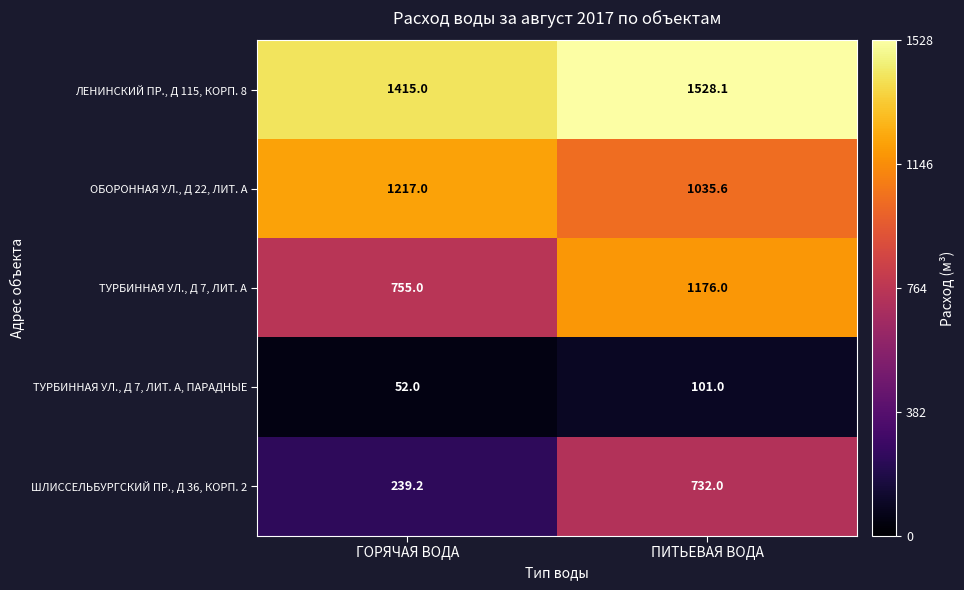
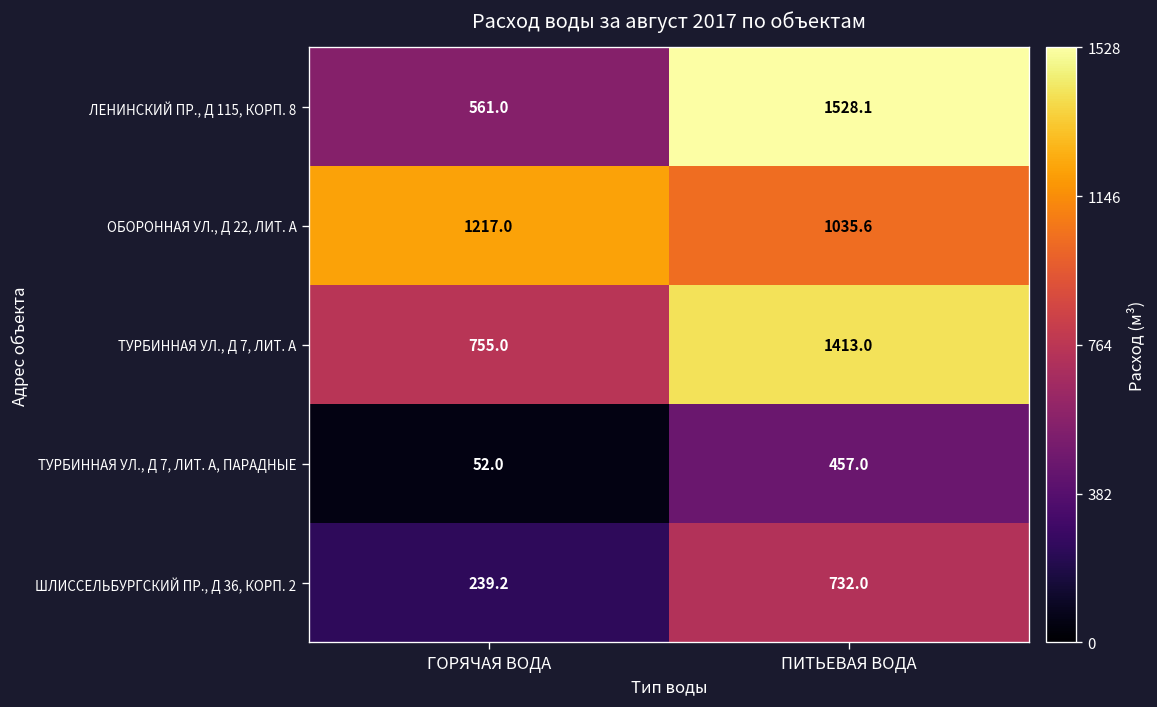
  {
    "ЛЕНИНСКИЙ ПР., Д 115, КОРП. 8": {
-     "ГОРЯЧАЯ ВОДА": 1415.0,
+     "ГОРЯЧАЯ ВОДА": 561.0,
      "ПИТЬЕВАЯ ВОДА": 1528.1
    },
    "ОБОРОННАЯ УЛ., Д 22, ЛИТ. А": {
      "ГОРЯЧАЯ ВОДА": 1217.0,
      "ПИТЬЕВАЯ ВОДА": 1035.6
    },
    "ТУРБИННАЯ УЛ., Д 7, ЛИТ. А": {
      "ГОРЯЧАЯ ВОДА": 755.0,
-     "ПИТЬЕВАЯ ВОДА": 1176.0
+     "ПИТЬЕВАЯ ВОДА": 1413.0
    },
    "ТУРБИННАЯ УЛ., Д 7, ЛИТ. А, ПАРАДНЫЕ": {
      "ГОРЯЧАЯ ВОДА": 52.0,
-     "ПИТЬЕВАЯ ВОДА": 101.0
+     "ПИТЬЕВАЯ ВОДА": 457.0
    },
    "ШЛИССЕЛЬБУРГСКИЙ ПР., Д 36, КОРП. 2": {
      "ГОРЯЧАЯ ВОДА": 239.2,
      "ПИТЬЕВАЯ ВОДА": 732.0
    }
  }
